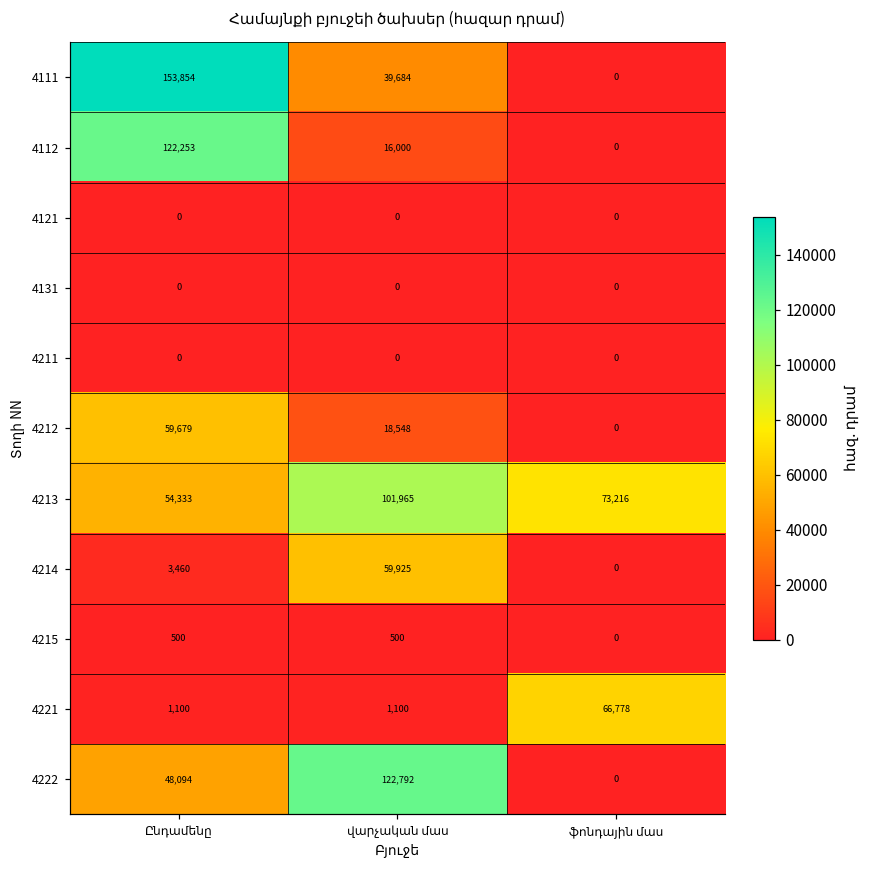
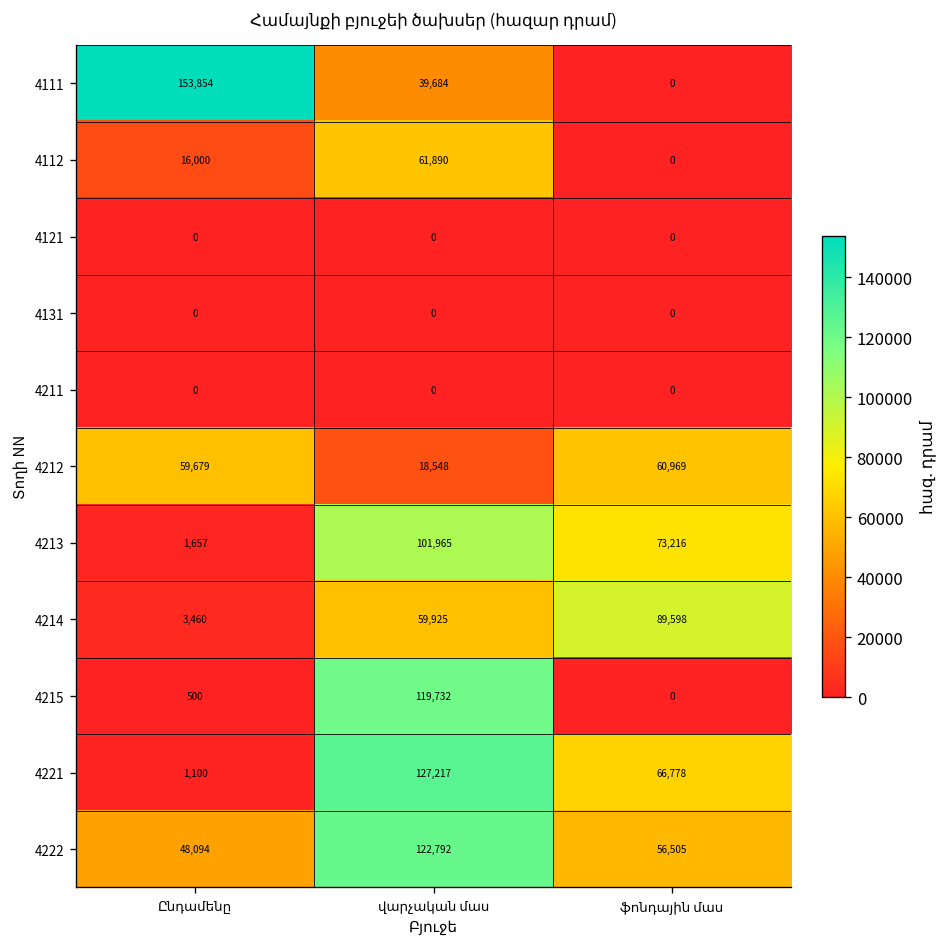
  {
    "4111": {
      "Ընդամենը": "153,854",
      "վարչական մաս": "39,684",
      "ֆոնդային մաս": "0"
    },
    "4112": {
-     "Ընդամենը": "122,253",
-     "վարչական մաս": "16,000",
+     "Ընդամենը": "16,000",
+     "վարչական մաս": "61,890",
      "ֆոնդային մաս": "0"
    },
    "4121": {
      "Ընդամենը": "0",
      "վարչական մաս": "0",
      "ֆոնդային մաս": "0"
    },
    "4131": {
      "Ընդամենը": "0",
      "վարչական մաս": "0",
      "ֆոնդային մաս": "0"
    },
    "4211": {
      "Ընդամենը": "0",
      "վարչական մաս": "0",
      "ֆոնդային մաս": "0"
    },
    "4212": {
      "Ընդամենը": "59,679",
      "վարչական մաս": "18,548",
-     "ֆոնդային մաս": "0"
+     "ֆոնդային մաս": "60,969"
    },
    "4213": {
-     "Ընդամենը": "54,333",
+     "Ընդամենը": "1,657",
      "վարչական մաս": "101,965",
      "ֆոնդային մաս": "73,216"
    },
    "4214": {
      "Ընդամենը": "3,460",
      "վարչական մաս": "59,925",
-     "ֆոնդային մաս": "0"
+     "ֆոնդային մաս": "89,598"
    },
    "4215": {
      "Ընդամենը": "500",
-     "վարչական մաս": "500",
+     "վարչական մաս": "119,732",
      "ֆոնդային մաս": "0"
    },
    "4221": {
      "Ընդամենը": "1,100",
-     "վարչական մաս": "1,100",
+     "վարչական մաս": "127,217",
      "ֆոնդային մաս": "66,778"
    },
    "4222": {
      "Ընդամենը": "48,094",
      "վարչական մաս": "122,792",
-     "ֆոնդային մաս": "0"
+     "ֆոնդային մաս": "56,505"
    }
  }
